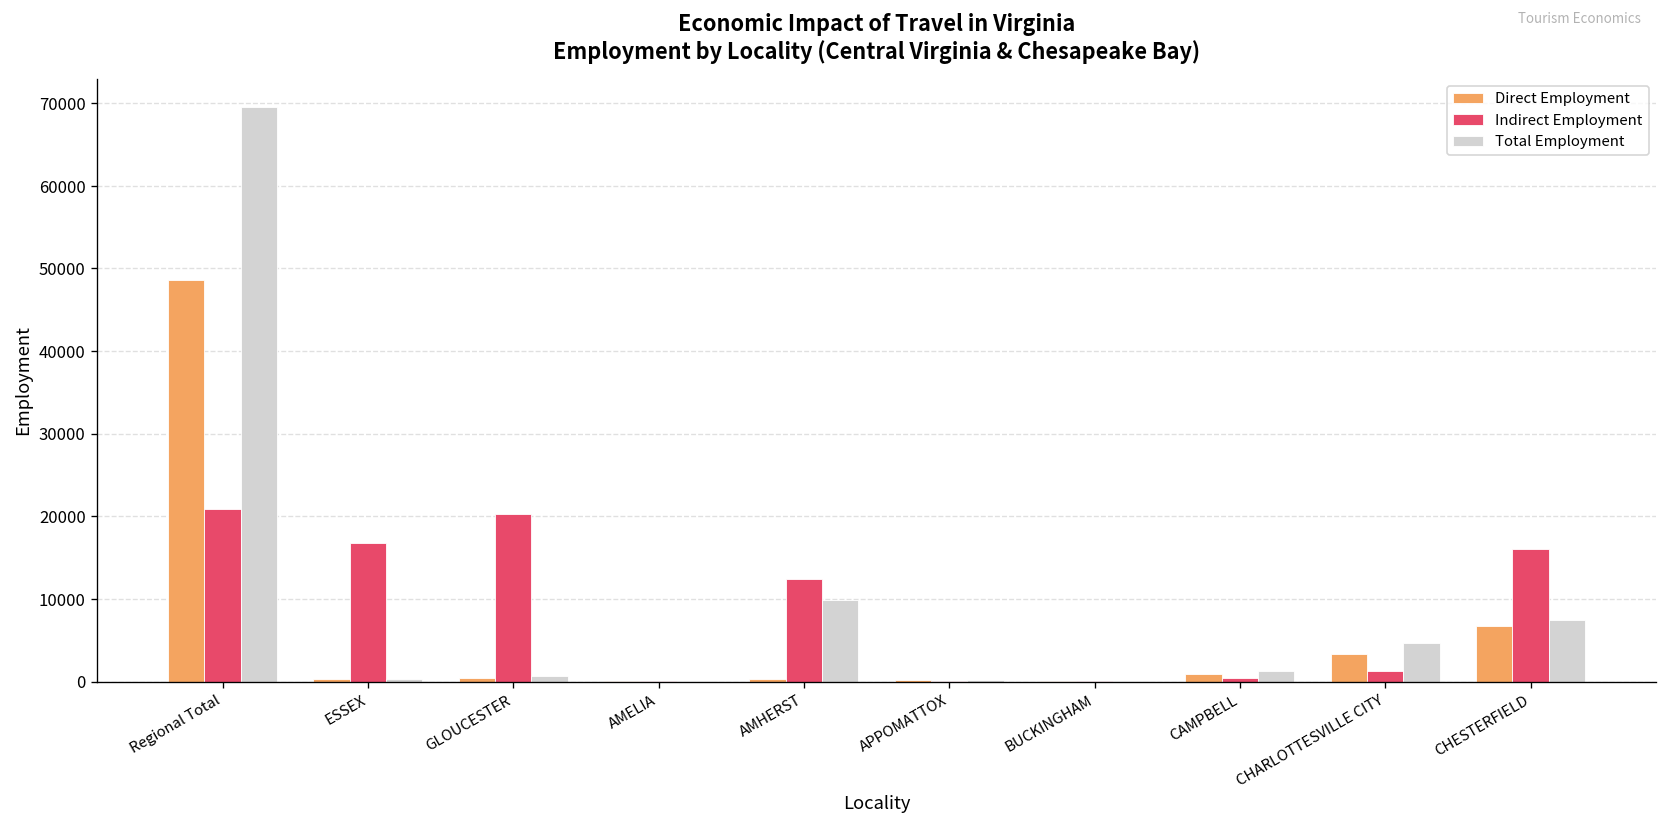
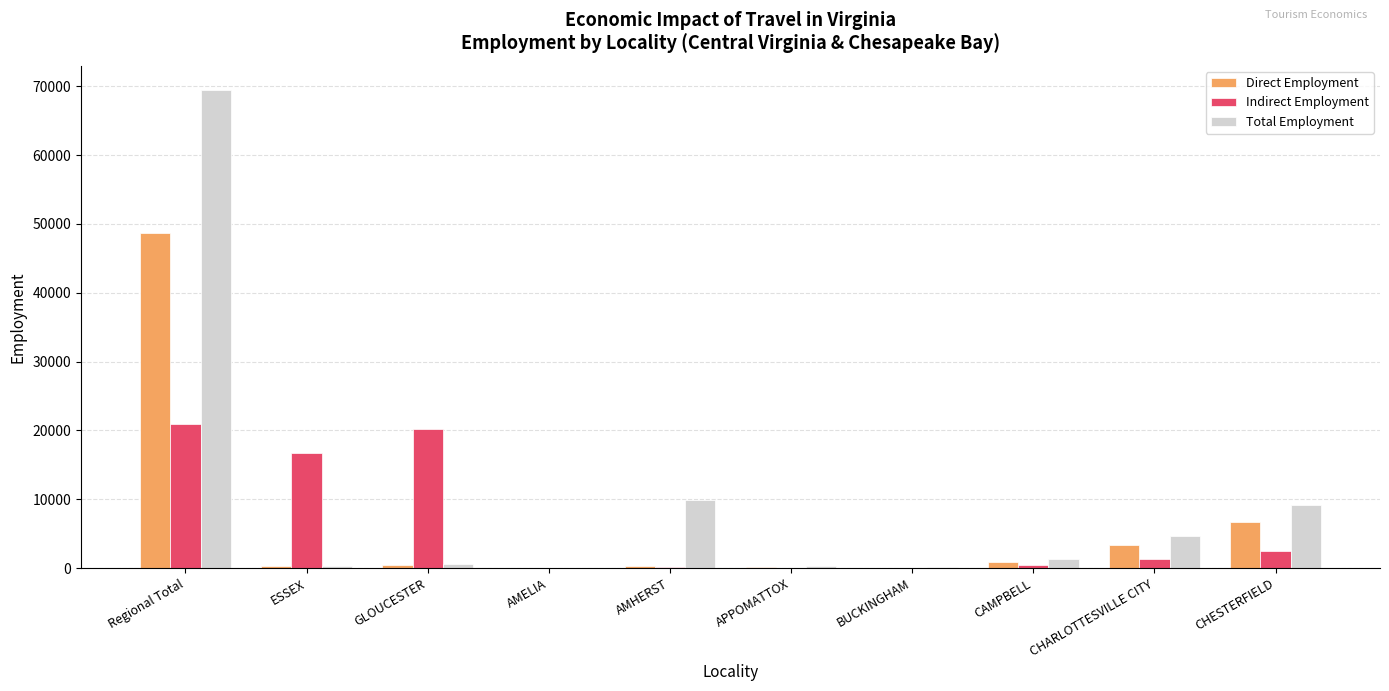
  {
    "Direct Employment": {
      "Regional Total": 49000,
      "GLOUCESTER": 0,
      "AMHERST": 0,
      "CAMPBELL": 1000,
      "CHARLOTTESVILLE CITY": 3000,
      "CHESTERFIELD": 7000
    },
    "Indirect Employment": {
      "Regional Total": 21000,
      "ESSEX": 17000,
      "GLOUCESTER": 20000,
-     "AMHERST": 12000,
+     "AMHERST": 0,
      "CAMPBELL": 0,
      "CHARLOTTESVILLE CITY": 1000,
-     "CHESTERFIELD": 16000
+     "CHESTERFIELD": 3000
    },
    "Total Employment": {
      "Regional Total": 69000,
      "ESSEX": 0,
      "GLOUCESTER": 1000,
      "AMHERST": 10000,
      "CAMPBELL": 1000,
      "CHARLOTTESVILLE CITY": 5000,
-     "CHESTERFIELD": 7000
+     "CHESTERFIELD": 9000
    }
  }
